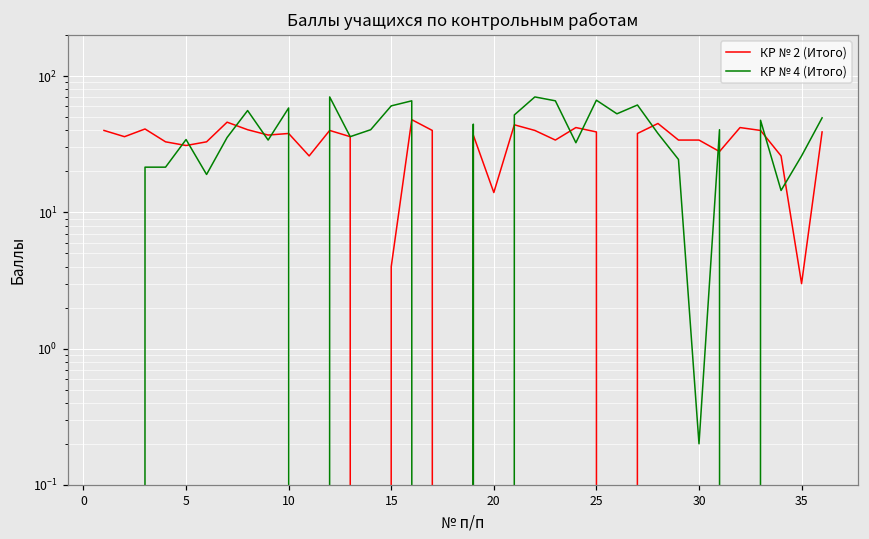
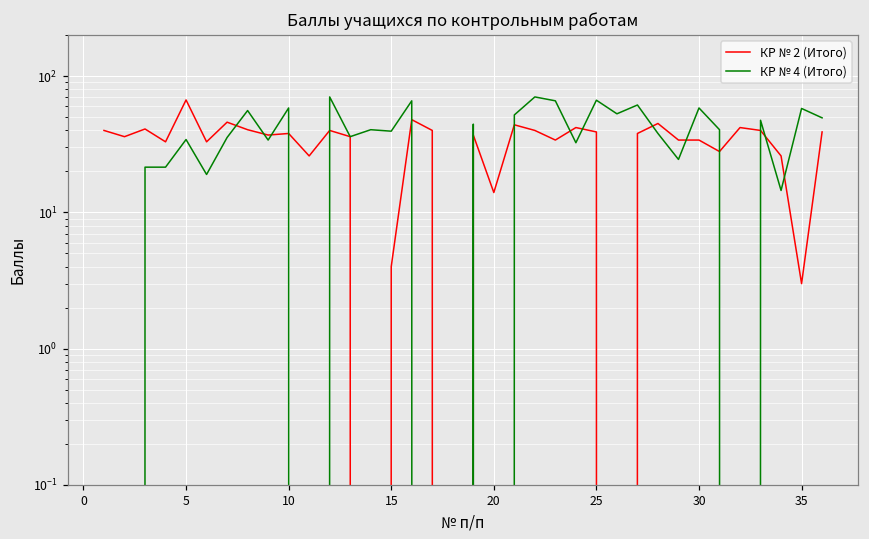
  {
    "КР № 2 (Итого)": {
-     "5": 31,
+     "5": 70,
      "10": 38,
      "15": 4,
      "20": 14,
      "25": 39,
      "30": 34,
      "35": 3
    },
    "КР № 4 (Итого)": {
      "5": 34,
      "10": 60,
-     "15": 60,
+     "15": 40,
      "25": 70,
-     "30": 0.2,
-     "35": 26
+     "30": 60,
+     "35": 60
    }
  }
